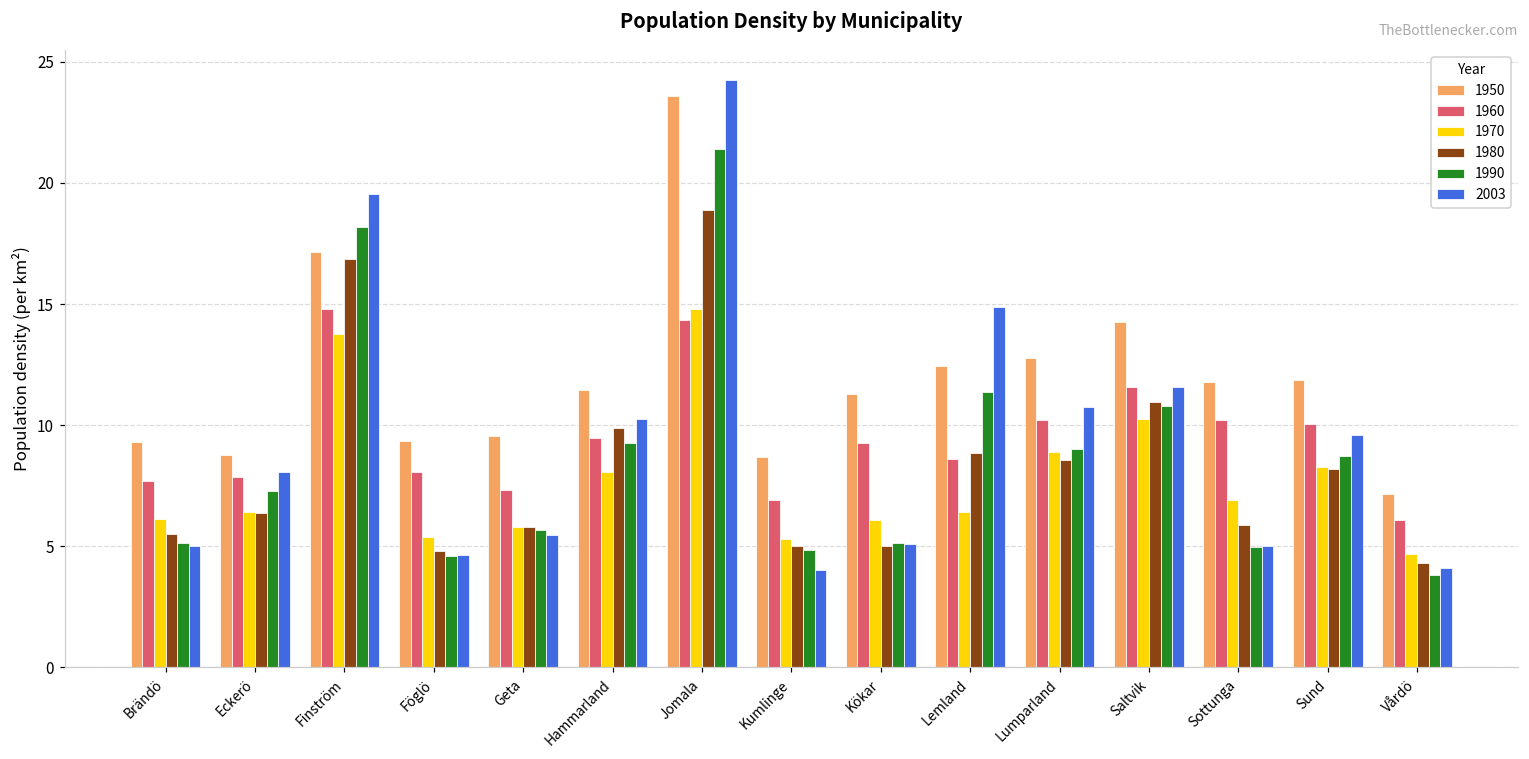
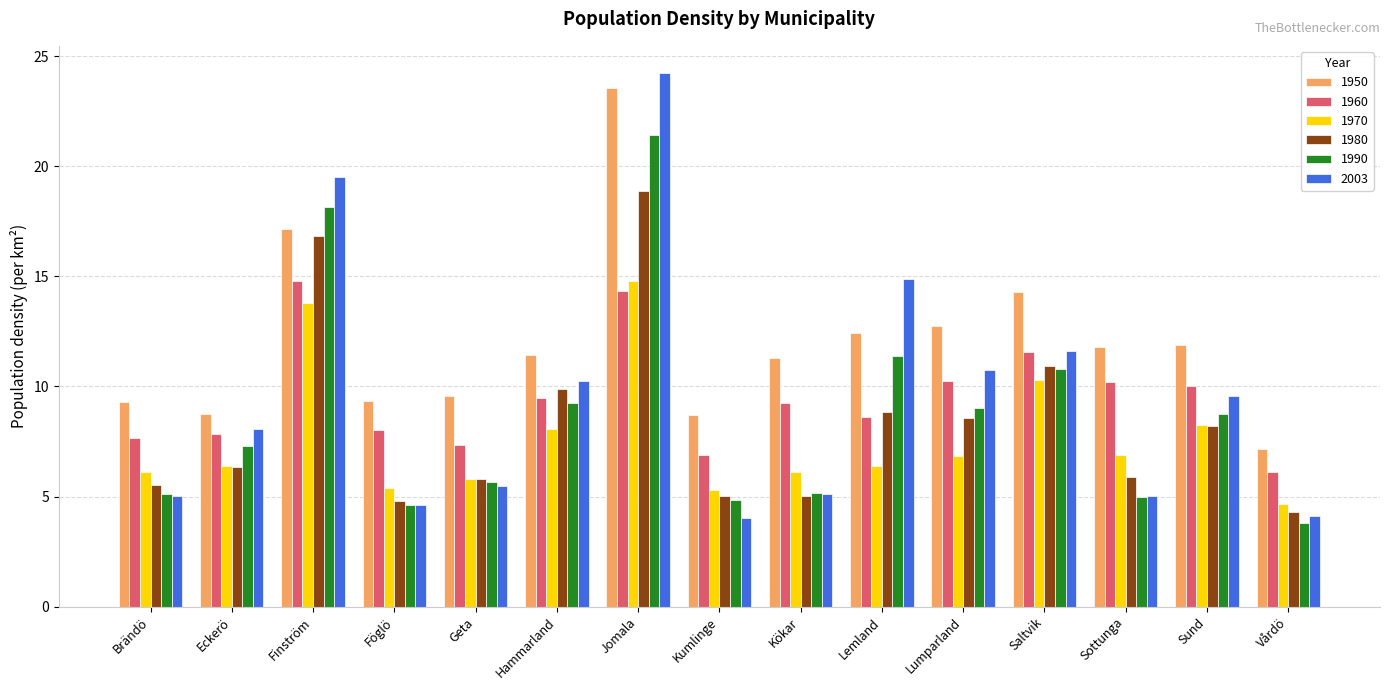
  {
    "1950": {
      "Brändö": 9.3,
      "Eckerö": 8.7,
      "Finström": 17.2,
      "Föglö": 9.4,
      "Geta": 9.6,
      "Hammarland": 11.4,
      "Jomala": 23.6,
      "Kumlinge": 8.7,
      "Kökar": 11.3,
      "Lemland": 12.4,
      "Lumparland": 12.8,
      "Saltvik": 14.3,
      "Sottunga": 11.8,
      "Sund": 11.9,
      "Vårdö": 7.2
    },
    "1960": {
      "Brändö": 7.7,
      "Eckerö": 7.9,
      "Finström": 14.8,
      "Föglö": 8.0,
      "Geta": 7.3,
      "Hammarland": 9.5,
      "Jomala": 14.3,
      "Kumlinge": 6.9,
      "Kökar": 9.3,
      "Lemland": 8.6,
      "Lumparland": 10.2,
      "Saltvik": 11.6,
      "Sottunga": 10.2,
      "Sund": 10.0,
      "Vårdö": 6.1
    },
    "1970": {
      "Brändö": 6.1,
      "Eckerö": 6.4,
      "Finström": 13.8,
      "Föglö": 5.4,
      "Geta": 5.8,
      "Hammarland": 8.1,
      "Jomala": 14.8,
      "Kumlinge": 5.3,
      "Kökar": 6.1,
      "Lemland": 6.4,
-     "Lumparland": 8.9,
+     "Lumparland": 6.8,
      "Saltvik": 10.3,
      "Sottunga": 6.9,
      "Sund": 8.3,
      "Vårdö": 4.7
    },
    "1980": {
      "Brändö": 5.5,
      "Eckerö": 6.4,
      "Finström": 16.8,
      "Föglö": 4.8,
      "Geta": 5.8,
      "Hammarland": 9.9,
      "Jomala": 18.9,
      "Kumlinge": 5.0,
      "Kökar": 5.0,
      "Lemland": 8.9,
      "Lumparland": 8.6,
      "Saltvik": 10.9,
      "Sottunga": 5.9,
      "Sund": 8.2,
      "Vårdö": 4.3
    },
    "1990": {
      "Brändö": 5.1,
      "Eckerö": 7.3,
      "Finström": 18.2,
      "Föglö": 4.6,
      "Geta": 5.7,
      "Hammarland": 9.3,
      "Jomala": 21.4,
      "Kumlinge": 4.8,
      "Kökar": 5.1,
      "Lemland": 11.4,
      "Lumparland": 9.0,
      "Saltvik": 10.8,
      "Sottunga": 5.0,
      "Sund": 8.7,
      "Vårdö": 3.8
    },
    "2003": {
      "Brändö": 5.0,
      "Eckerö": 8.0,
      "Finström": 19.5,
      "Föglö": 4.6,
      "Geta": 5.5,
      "Hammarland": 10.2,
      "Jomala": 24.3,
      "Kumlinge": 4.0,
      "Kökar": 5.1,
      "Lemland": 14.9,
      "Lumparland": 10.7,
      "Saltvik": 11.6,
      "Sottunga": 5.0,
      "Sund": 9.6,
      "Vårdö": 4.1
    }
  }
